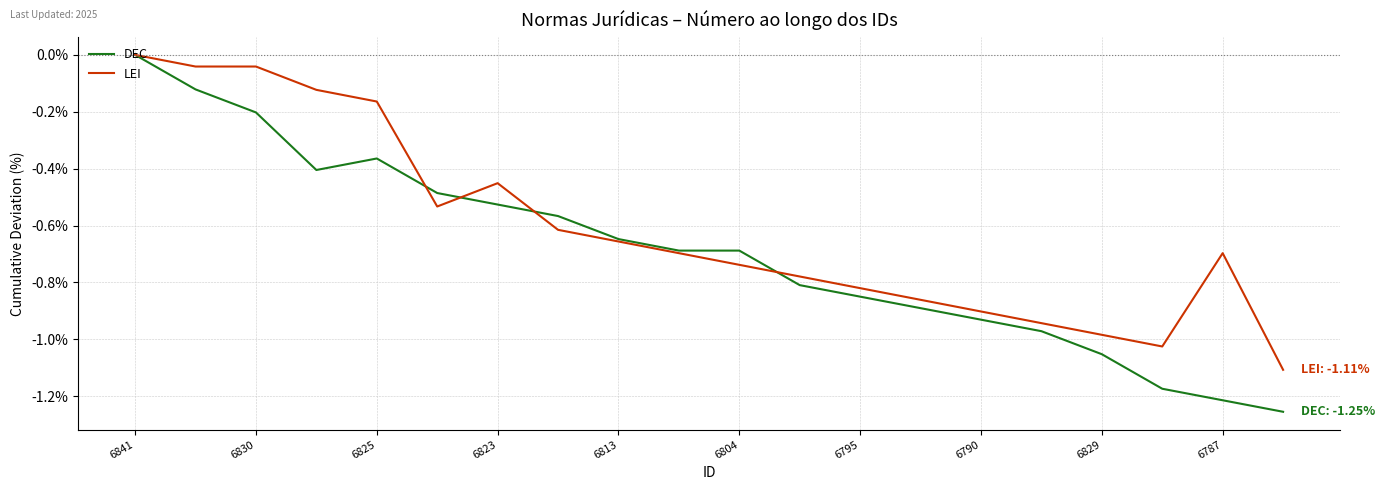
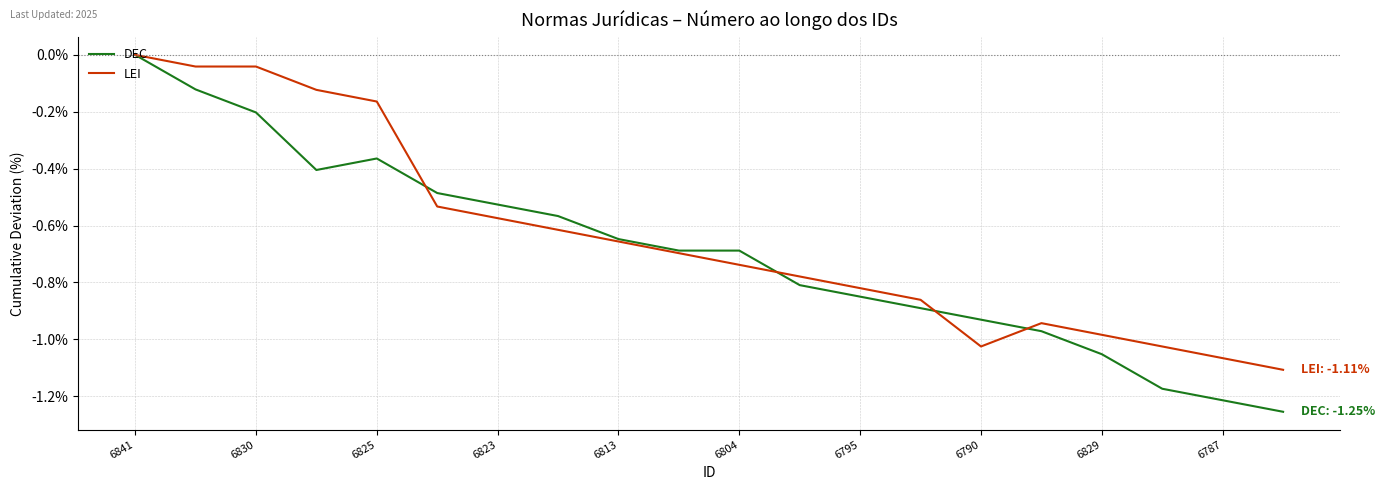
  {
    "DEC": {
      "6830": "-0.20%",
      "6825": "-0.36%",
      "6823": "-0.53%",
      "6804": "-0.69%",
      "6795": "-0.85%",
      "6790": "-0.93%",
      "6829": "-1.05%",
      "6787": "-1.21%"
    },
    "LEI": {
      "6830": "-0.04%",
      "6825": "-0.16%",
-     "6823": "-0.45%",
+     "6823": "-0.57%",
      "6804": "-0.74%",
      "6795": "-0.82%",
-     "6790": "-0.90%",
+     "6790": "-1.03%",
      "6829": "-0.98%",
-     "6787": "-0.70%"
+     "6787": "-1.07%"
    }
  }
